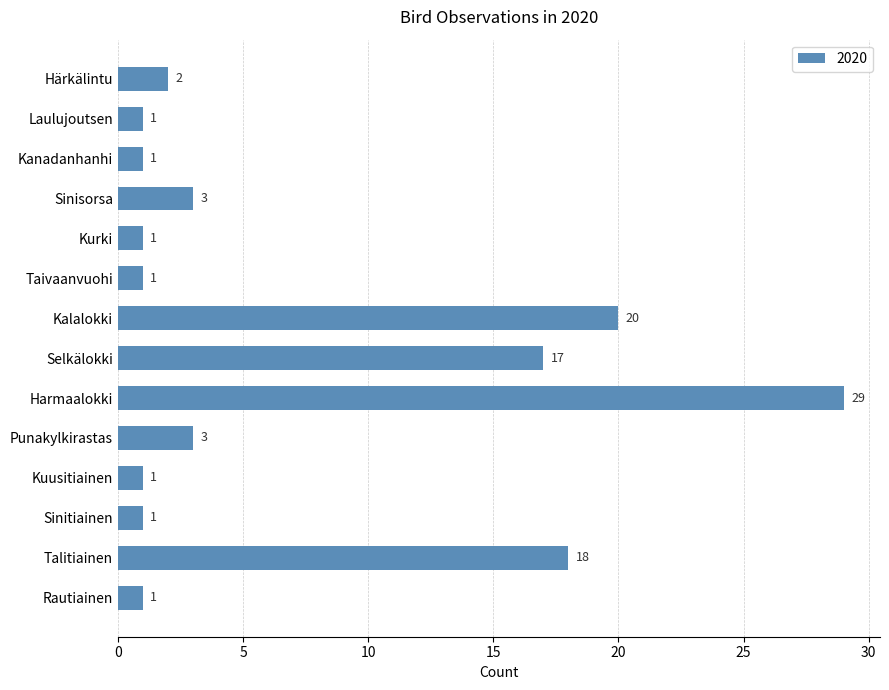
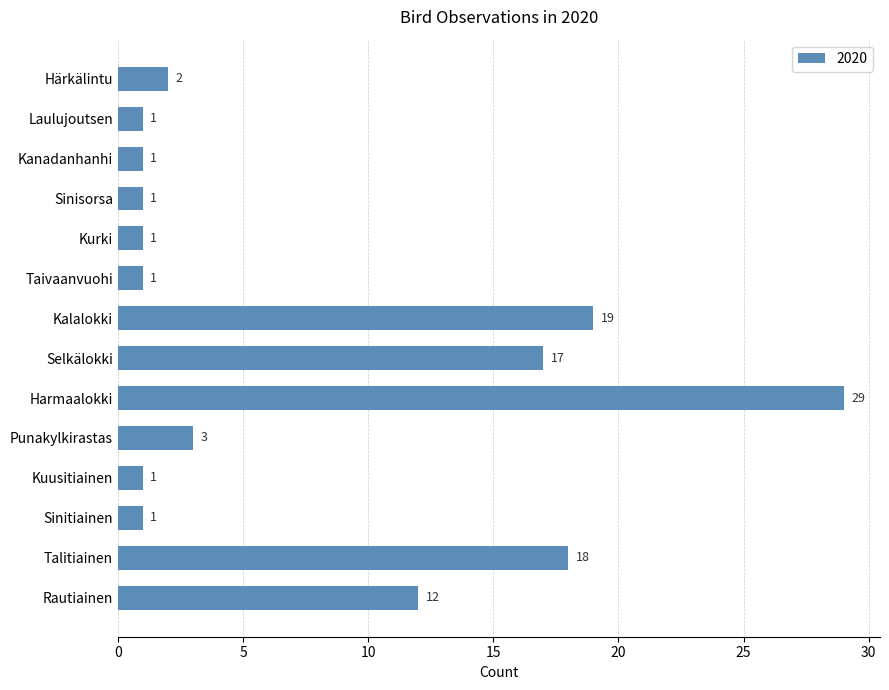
  {
    "Härkälintu": 2,
    "Laulujoutsen": 1,
    "Kanadanhanhi": 1,
-   "Sinisorsa": 3,
+   "Sinisorsa": 1,
    "Kurki": 1,
    "Taivaanvuohi": 1,
-   "Kalalokki": 20,
+   "Kalalokki": 19,
    "Selkälokki": 17,
    "Harmaalokki": 29,
    "Punakylkirastas": 3,
    "Kuusitiainen": 1,
    "Sinitiainen": 1,
    "Talitiainen": 18,
-   "Rautiainen": 1
+   "Rautiainen": 12
  }
